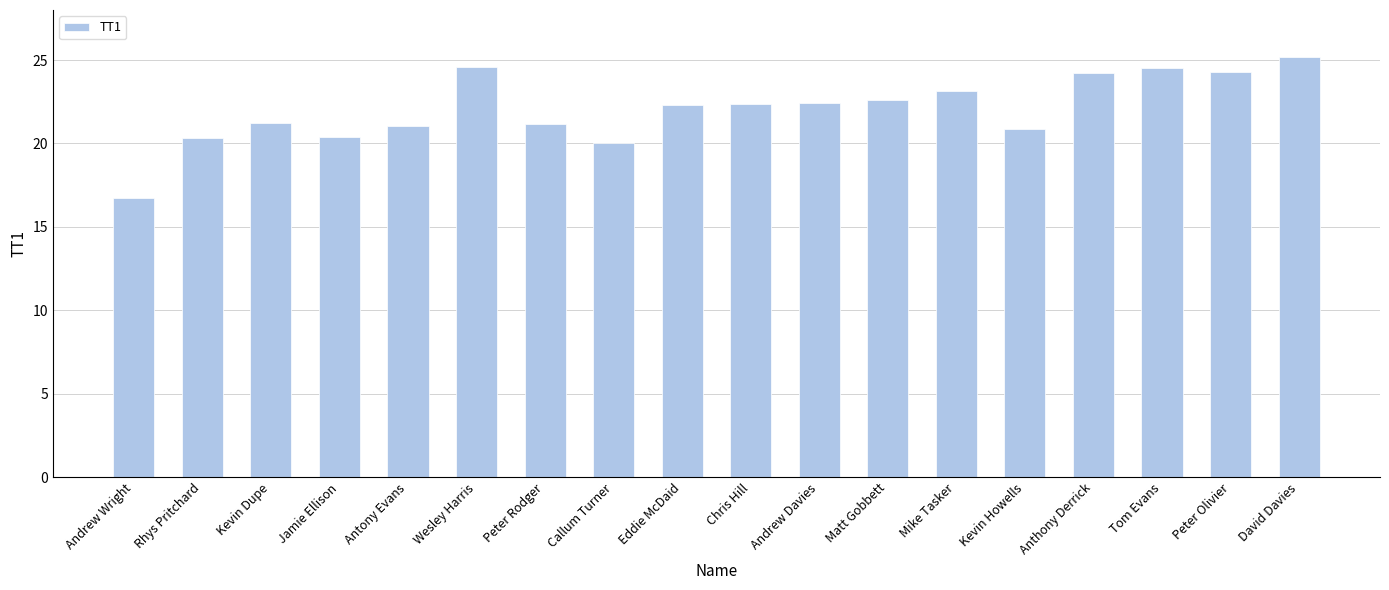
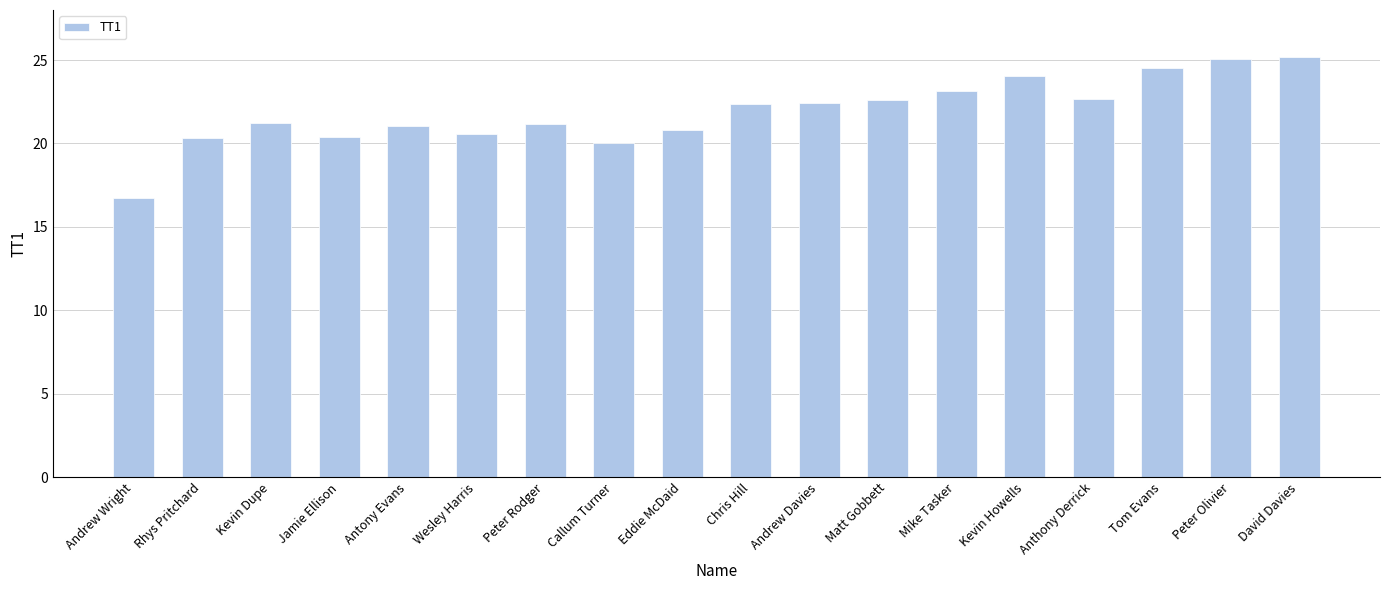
  {
    "Andrew Wright": 16.7,
    "Rhys Pritchard": 20.3,
    "Kevin Dupe": 21.2,
    "Jamie Ellison": 20.4,
    "Antony Evans": 21.0,
-   "Wesley Harris": 24.6,
+   "Wesley Harris": 20.5,
    "Peter Rodger": 21.2,
    "Callum Turner": 20.0,
-   "Eddie McDaid": 22.3,
+   "Eddie McDaid": 20.8,
    "Chris Hill": 22.4,
    "Andrew Davies": 22.4,
    "Matt Gobbett": 22.6,
    "Mike Tasker": 23.1,
-   "Kevin Howells": 20.9,
-   "Anthony Derrick": 24.2,
+   "Kevin Howells": 24.0,
+   "Anthony Derrick": 22.7,
    "Tom Evans": 24.5,
-   "Peter Olivier": 24.3,
+   "Peter Olivier": 25.1,
    "David Davies": 25.2
  }
